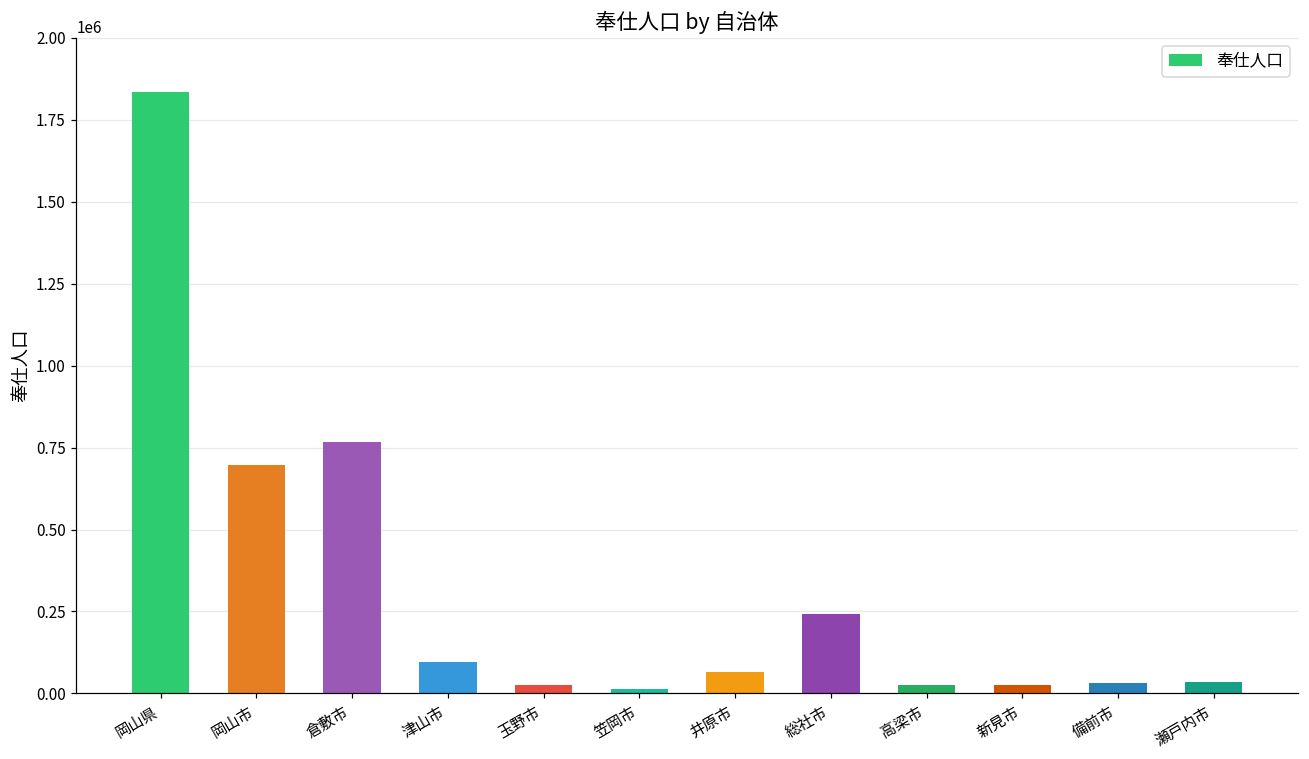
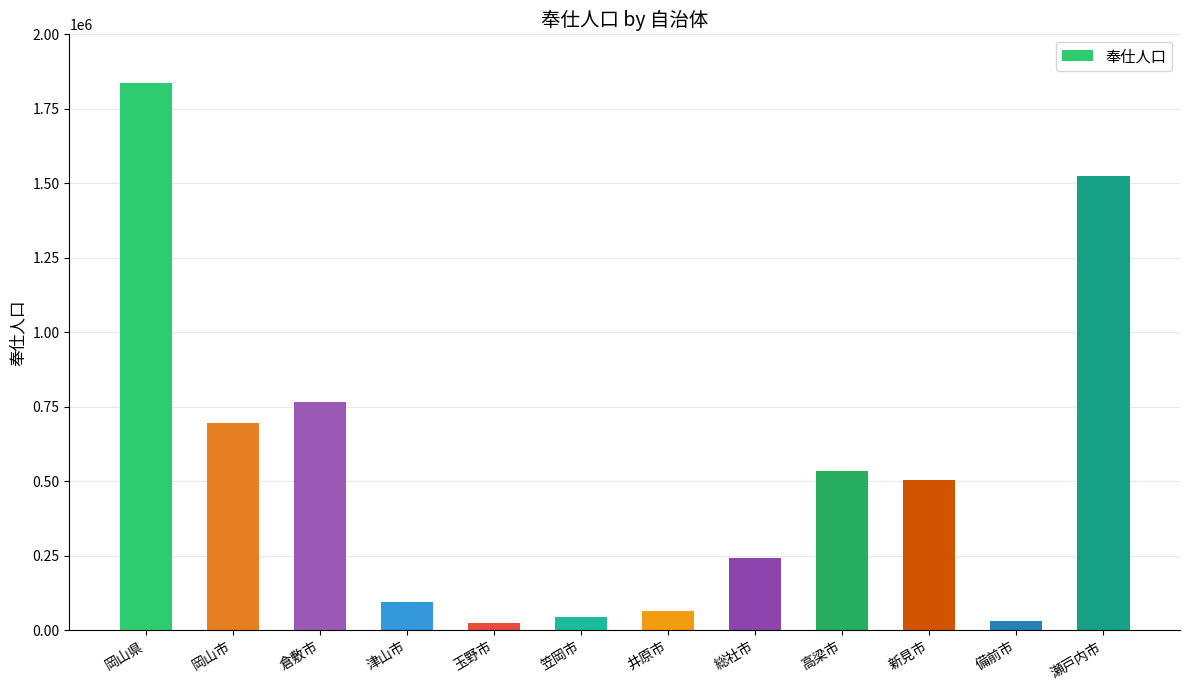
  {
    "岡山県": 1840000,
    "岡山市": 700000,
    "倉敷市": 770000,
    "津山市": 100000,
    "玉野市": 30000,
-   "笠岡市": 10000,
+   "笠岡市": 40000,
    "井原市": 70000,
    "総社市": 240000,
-   "高梁市": 30000,
-   "新見市": 30000,
+   "高梁市": 530000,
+   "新見市": 510000,
    "備前市": 30000,
-   "瀬戸内市": 40000
+   "瀬戸内市": 1530000
  }
